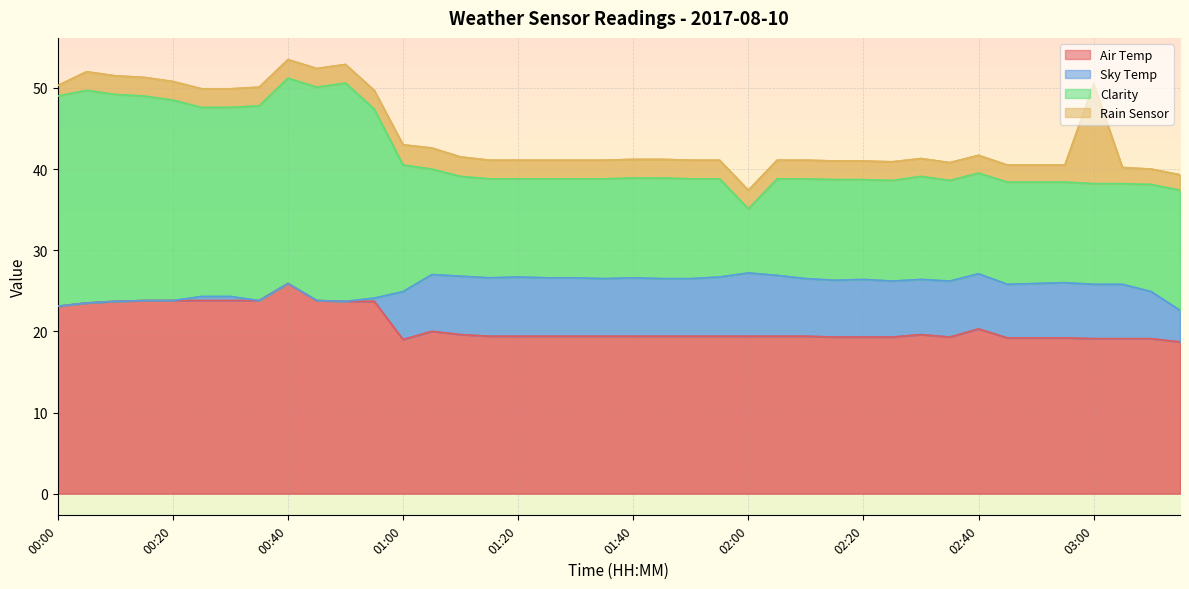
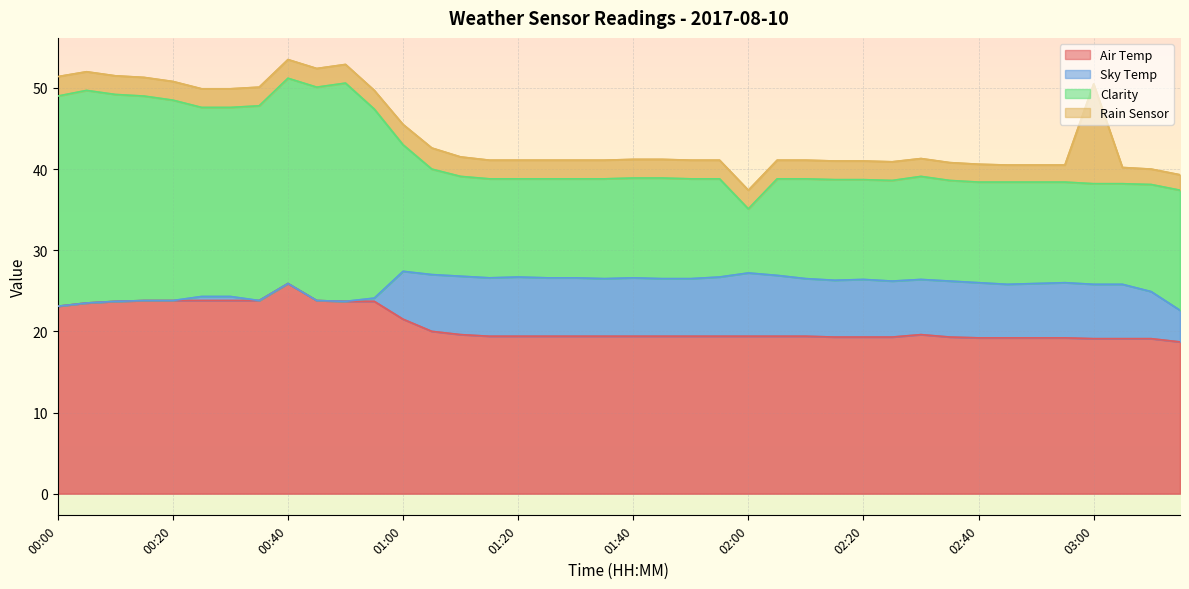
  {
    "Air Temp": {
-     "01:00": 19,
+     "01:00": 22,
      "01:20": 19,
      "01:40": 19,
      "02:00": 19,
      "02:20": 19,
-     "02:40": 20,
+     "02:40": 19,
      "03:00": 19
    },
    "Sky Temp": {
      "01:00": 6,
      "01:20": 7,
      "01:40": 7,
      "02:00": 8,
      "02:20": 7,
      "02:40": 7,
      "03:00": 7
    },
    "Clarity": {
      "00:00": 26,
      "00:20": 25,
      "00:40": 25,
      "01:00": 16,
      "01:20": 12,
      "01:40": 12,
      "02:00": 8,
      "02:20": 12,
      "02:40": 12,
      "03:00": 12
    },
    "Rain Sensor": {
-     "00:00": 1,
+     "00:00": 2,
      "00:20": 2,
      "00:40": 2,
      "01:00": 3,
      "01:20": 2,
      "01:40": 2,
      "02:00": 2,
      "02:20": 2,
      "02:40": 2
    }
  }
